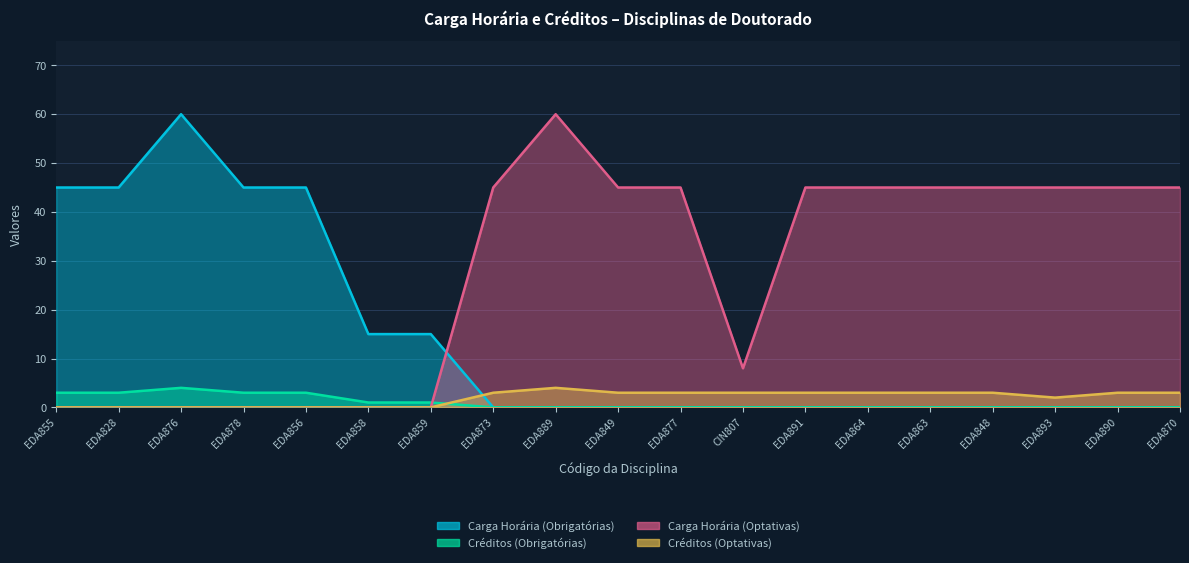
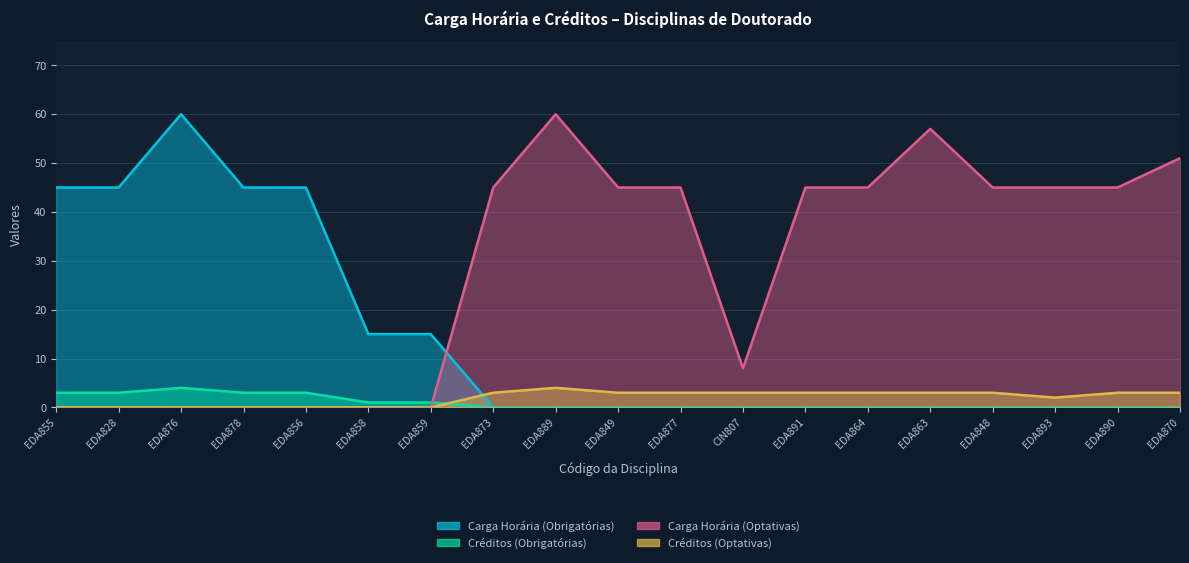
  {
    "Carga Horária (Optativas)": {
      "EDA873": 45,
      "EDA889": 60,
      "EDA849": 45,
      "EDA877": 45,
      "CIN807": 8,
      "EDA891": 45,
      "EDA864": 45,
-     "EDA863": 45,
+     "EDA863": 57,
      "EDA848": 45,
      "EDA893": 45,
      "EDA890": 45,
-     "EDA870": 45
+     "EDA870": 51
    },
    "Créditos (Optativas)": {
      "EDA873": 3,
      "EDA889": 4,
      "EDA849": 3,
      "EDA877": 3,
      "CIN807": 3,
      "EDA891": 3,
      "EDA864": 3,
      "EDA863": 3,
      "EDA848": 3,
      "EDA893": 2,
      "EDA890": 3,
      "EDA870": 3
    }
  }
